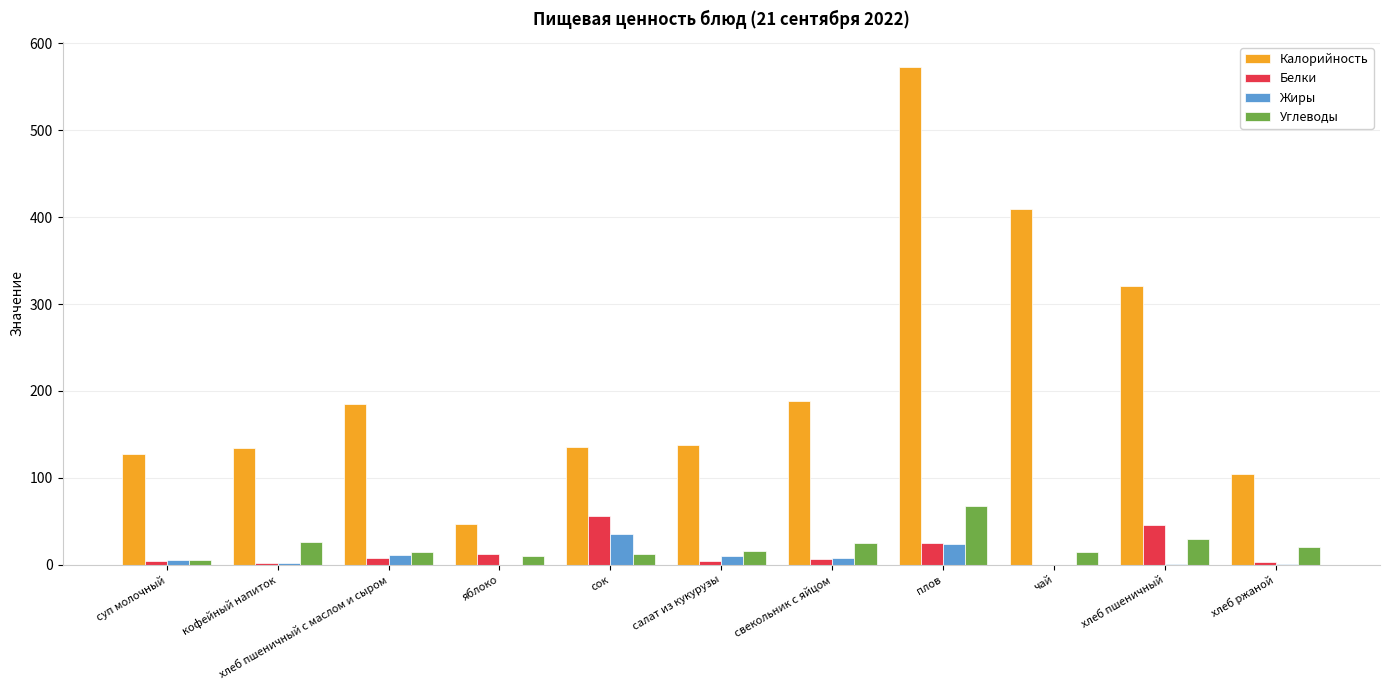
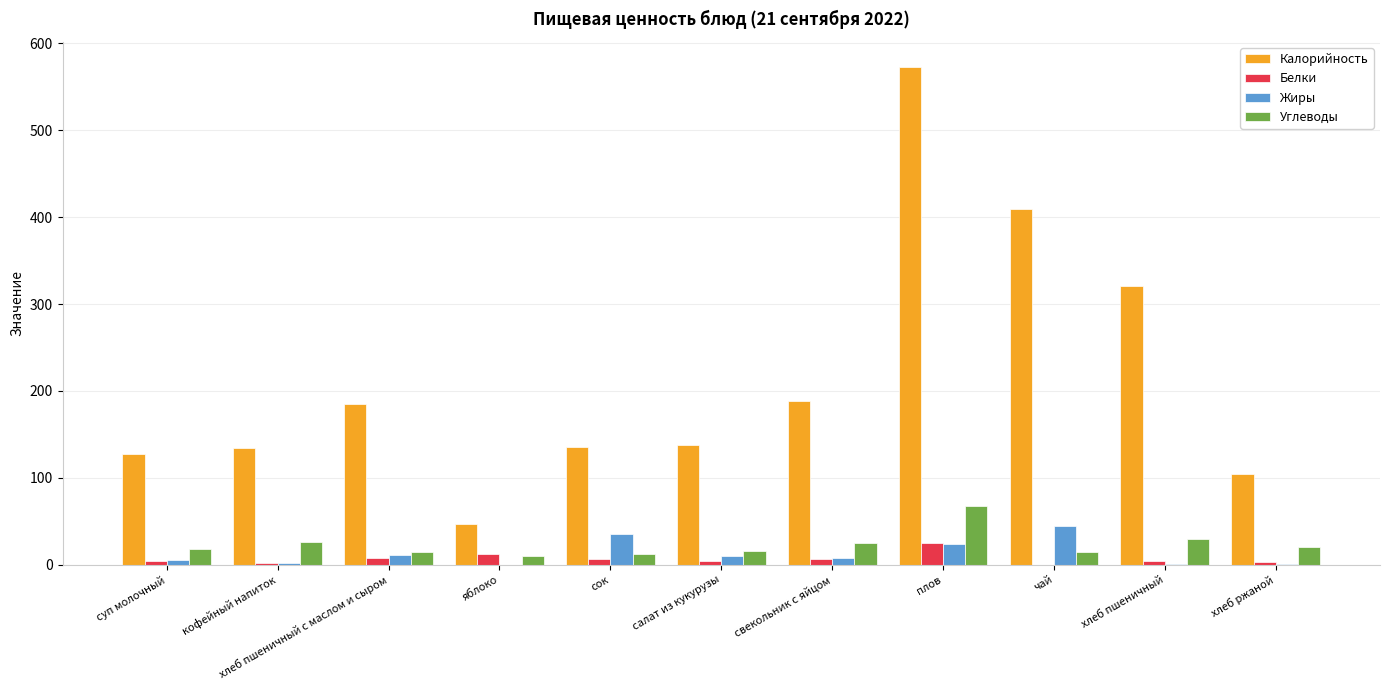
  {
    "Калорийность": {
      "суп молочный": 130,
      "кофейный напиток": 130,
      "хлеб пшеничный с маслом и сыром": 190,
      "яблоко": 50,
      "сок": 140,
      "салат из кукурузы": 140,
      "свекольник с яйцом": 190,
      "плов": 570,
      "чай": 410,
      "хлеб пшеничный": 320,
      "хлеб ржаной": 110
    },
    "Белки": {
      "суп молочный": 0,
      "хлеб пшеничный с маслом и сыром": 10,
      "яблоко": 10,
-     "сок": 60,
+     "сок": 10,
      "салат из кукурузы": 0,
      "свекольник с яйцом": 10,
      "плов": 30,
-     "хлеб пшеничный": 50,
+     "хлеб пшеничный": 0,
      "хлеб ржаной": 0
    },
    "Жиры": {
      "суп молочный": 10,
      "хлеб пшеничный с маслом и сыром": 10,
      "яблоко": 0,
      "сок": 40,
      "салат из кукурузы": 10,
      "свекольник с яйцом": 10,
      "плов": 20,
-     "чай": 0
+     "чай": 50
    },
    "Углеводы": {
-     "суп молочный": 10,
+     "суп молочный": 20,
      "кофейный напиток": 30,
      "хлеб пшеничный с маслом и сыром": 10,
      "яблоко": 10,
      "сок": 10,
      "салат из кукурузы": 20,
      "свекольник с яйцом": 30,
      "плов": 70,
      "чай": 20,
      "хлеб пшеничный": 30,
      "хлеб ржаной": 20
    }
  }
